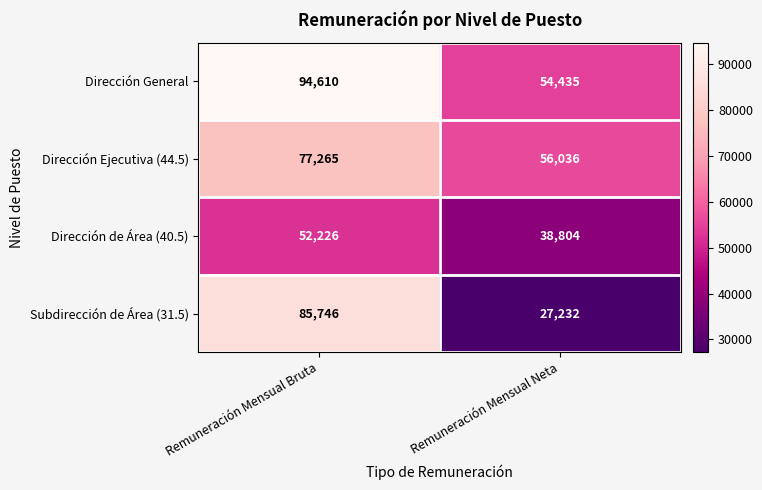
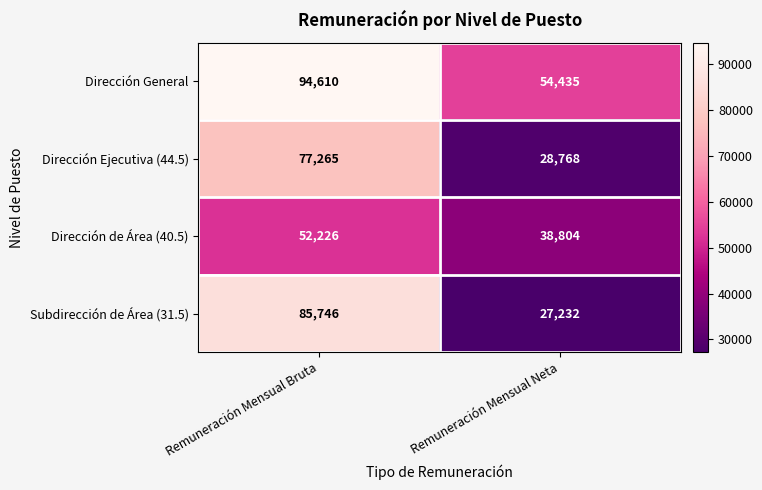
  {
    "Dirección General": {
      "Remuneración Mensual Bruta": "94,610",
      "Remuneración Mensual Neta": "54,435"
    },
    "Dirección Ejecutiva (44.5)": {
      "Remuneración Mensual Bruta": "77,265",
-     "Remuneración Mensual Neta": "56,036"
+     "Remuneración Mensual Neta": "28,768"
    },
    "Dirección de Área (40.5)": {
      "Remuneración Mensual Bruta": "52,226",
      "Remuneración Mensual Neta": "38,804"
    },
    "Subdirección de Área (31.5)": {
      "Remuneración Mensual Bruta": "85,746",
      "Remuneración Mensual Neta": "27,232"
    }
  }
